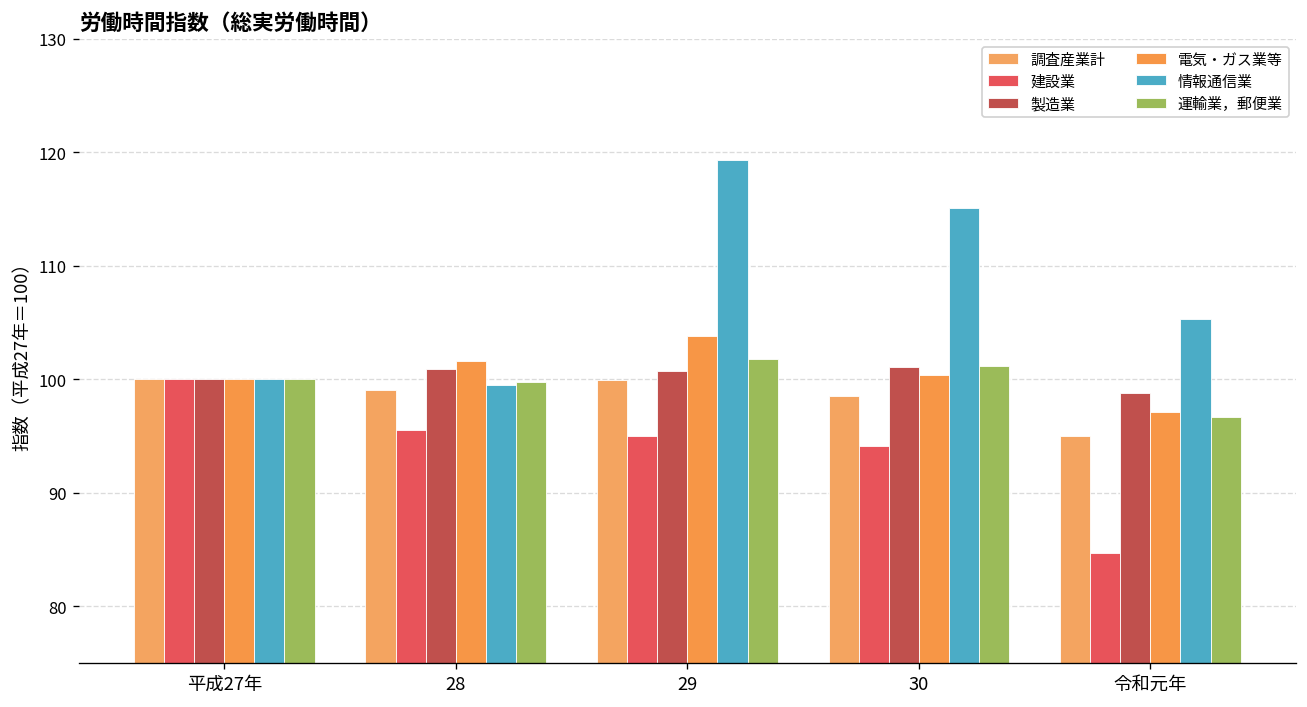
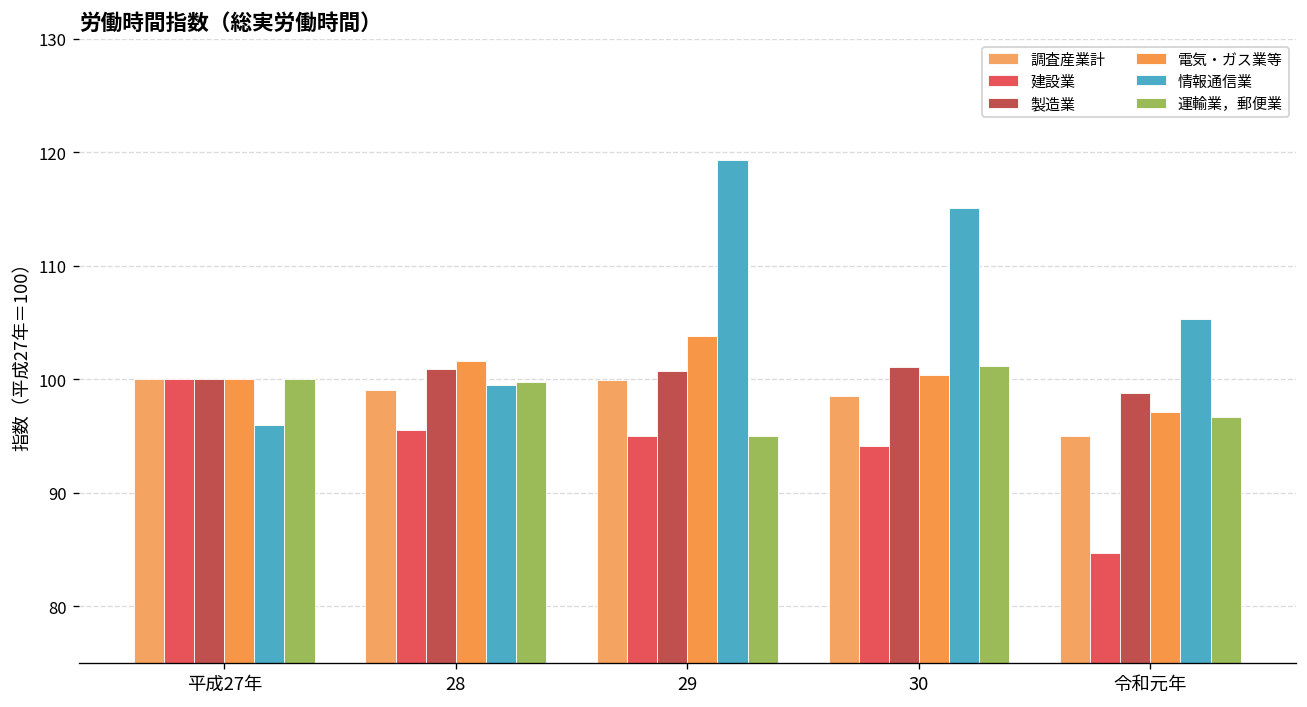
  {
    "情報通信業": {
-     "平成27年": 100,
+     "平成27年": 96,
      "28": 100,
      "29": 119,
      "30": 115,
      "令和元年": 105
    },
    "運輸業，郵便業": {
      "平成27年": 100,
      "28": 100,
-     "29": 102,
+     "29": 95,
      "30": 101,
      "令和元年": 97
    }
  }
